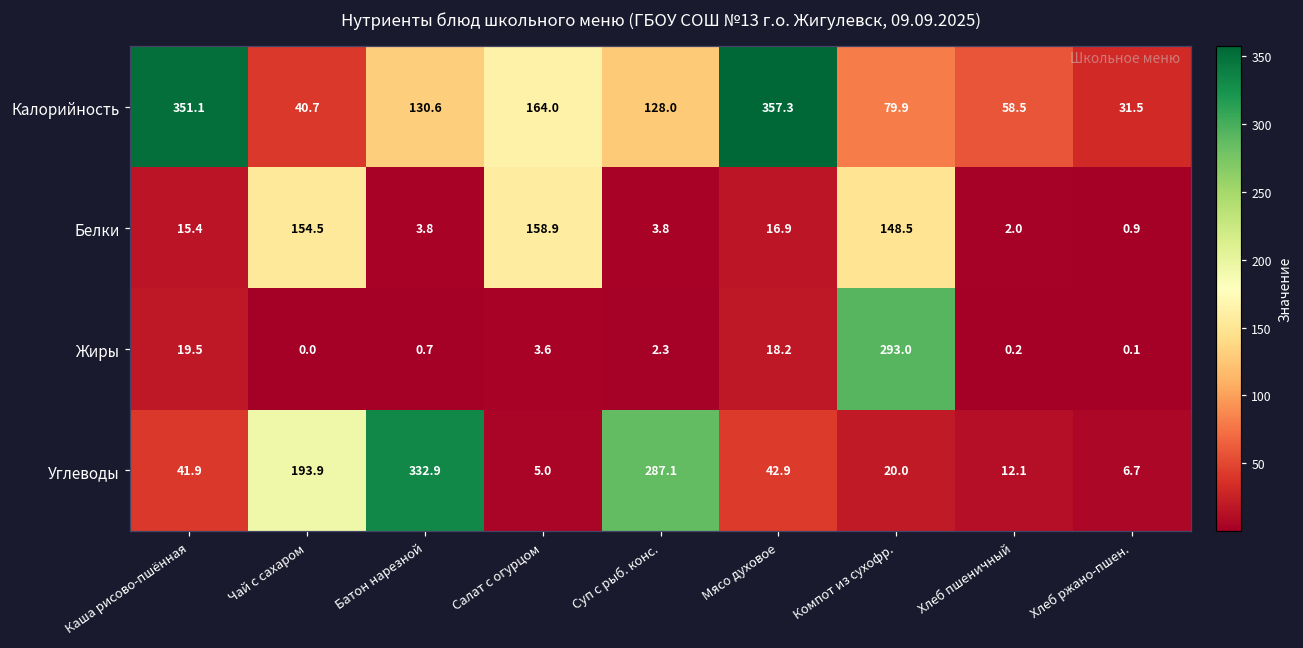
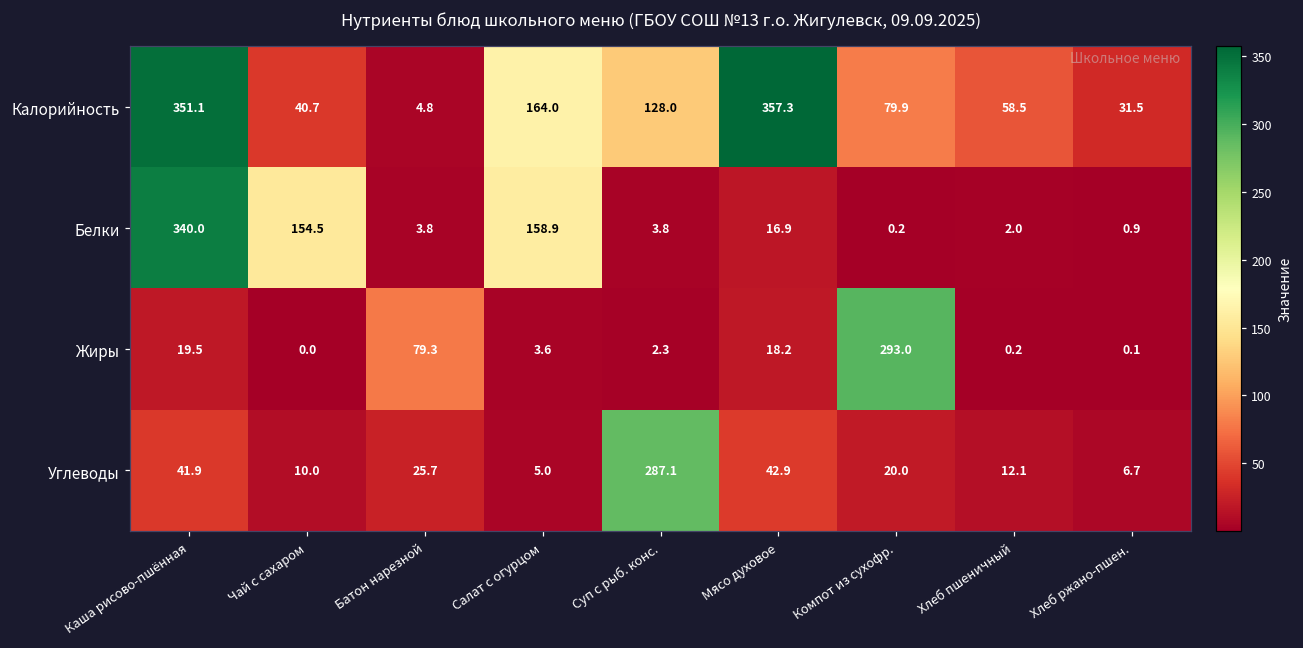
  {
    "Калорийность": {
      "Каша рисово-пшённая": 351.1,
      "Чай с сахаром": 40.7,
-     "Батон нарезной": 130.6,
+     "Батон нарезной": 4.8,
      "Салат с огурцом": 164.0,
      "Суп с рыб. конс.": 128.0,
      "Мясо духовое": 357.3,
      "Компот из сухофр.": 79.9,
      "Хлеб пшеничный": 58.5
    },
    "Белки": {
-     "Каша рисово-пшённая": 15.4,
+     "Каша рисово-пшённая": 340.0,
      "Чай с сахаром": 154.5,
      "Батон нарезной": 3.8,
      "Салат с огурцом": 158.9,
      "Суп с рыб. конс.": 3.8,
      "Мясо духовое": 16.9,
-     "Компот из сухофр.": 148.5,
+     "Компот из сухофр.": 0.2,
      "Хлеб пшеничный": 2.0,
      "Хлеб ржано-пшен.": 0.9
    },
    "Жиры": {
      "Каша рисово-пшённая": 19.5,
      "Чай с сахаром": 0.0,
-     "Батон нарезной": 0.7,
+     "Батон нарезной": 79.3,
      "Салат с огурцом": 3.6,
      "Суп с рыб. конс.": 2.3,
      "Мясо духовое": 18.2,
      "Компот из сухофр.": 293.0,
      "Хлеб пшеничный": 0.2,
      "Хлеб ржано-пшен.": 0.1
    },
    "Углеводы": {
      "Каша рисово-пшённая": 41.9,
-     "Чай с сахаром": 193.9,
-     "Батон нарезной": 332.9,
+     "Чай с сахаром": 10.0,
+     "Батон нарезной": 25.7,
      "Салат с огурцом": 5.0,
      "Суп с рыб. конс.": 287.1,
      "Мясо духовое": 42.9,
      "Компот из сухофр.": 20.0,
      "Хлеб пшеничный": 12.1,
      "Хлеб ржано-пшен.": 6.7
    }
  }
